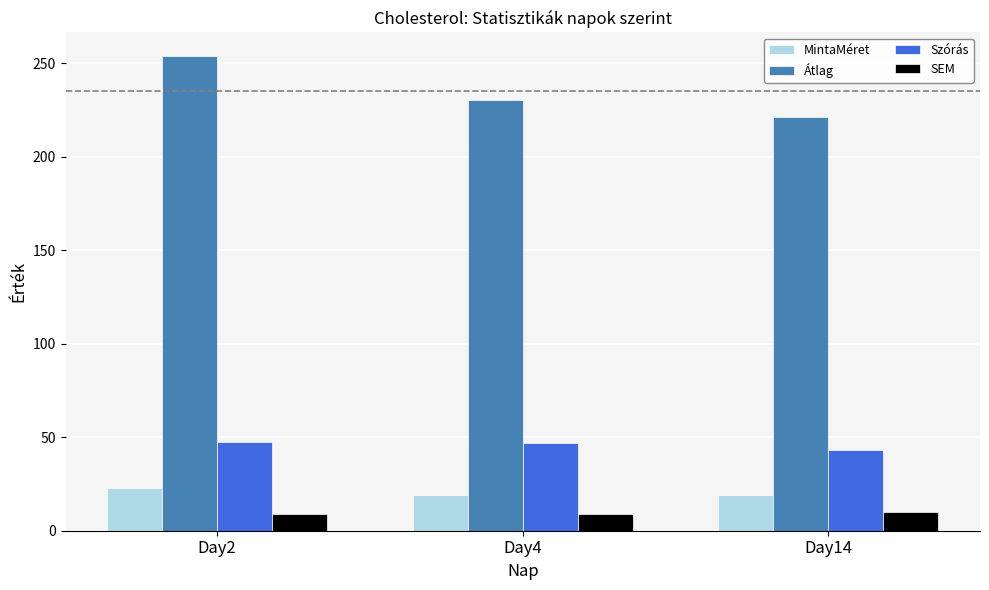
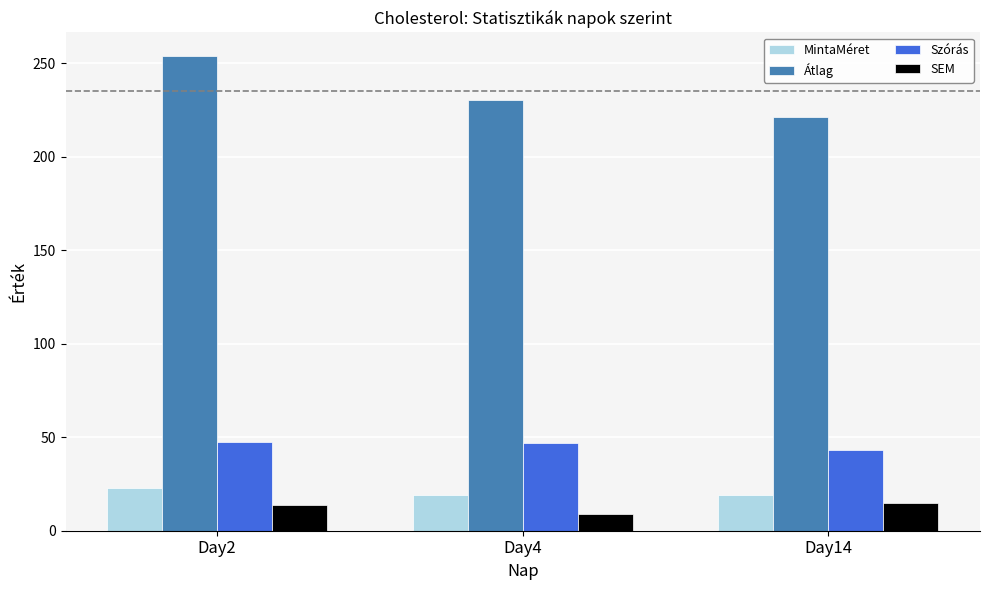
  {
    "MintaMéret": {
      "Day2": 23,
      "Day4": 19,
      "Day14": 19
    },
    "SEM": {
-     "Day2": 9,
+     "Day2": 14,
      "Day4": 9,
-     "Day14": 10
+     "Day14": 15
    }
  }
